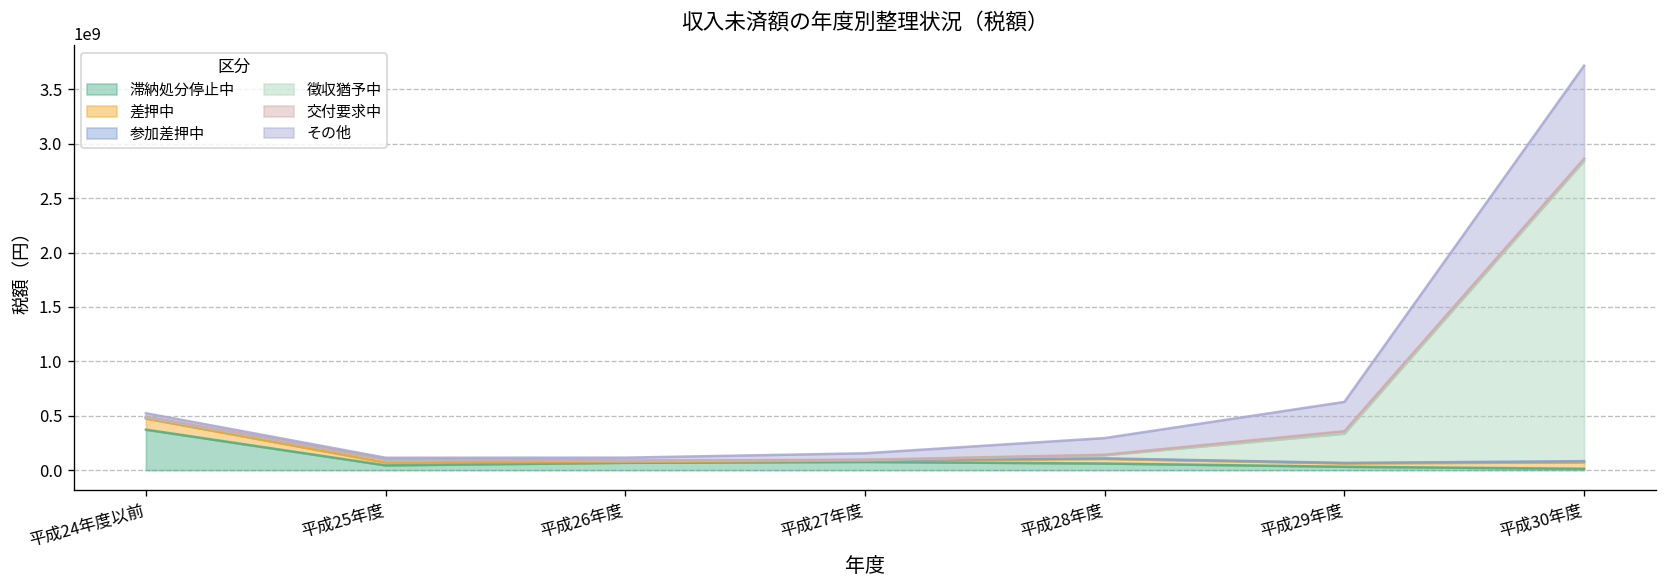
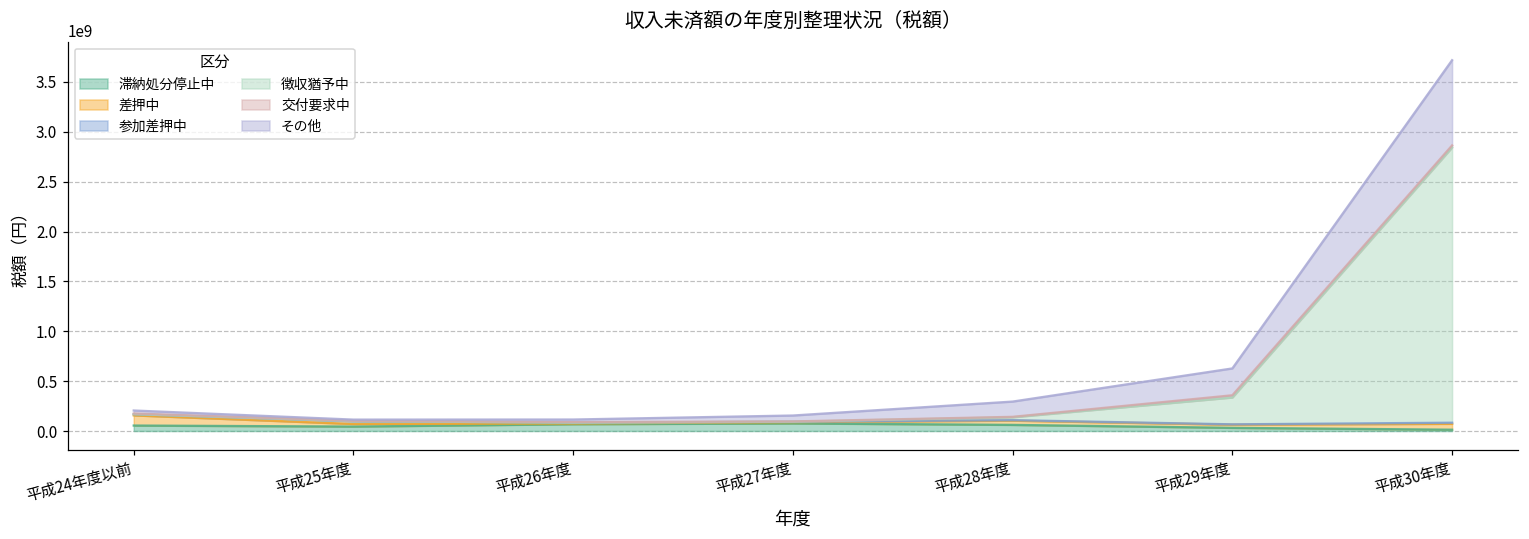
  {
    "滞納処分停止中": {
-     "平成24年度以前": 400000000,
+     "平成24年度以前": 100000000,
      "平成28年度": 100000000,
      "平成29年度": 0,
      "平成30年度": 0
    }
  }
